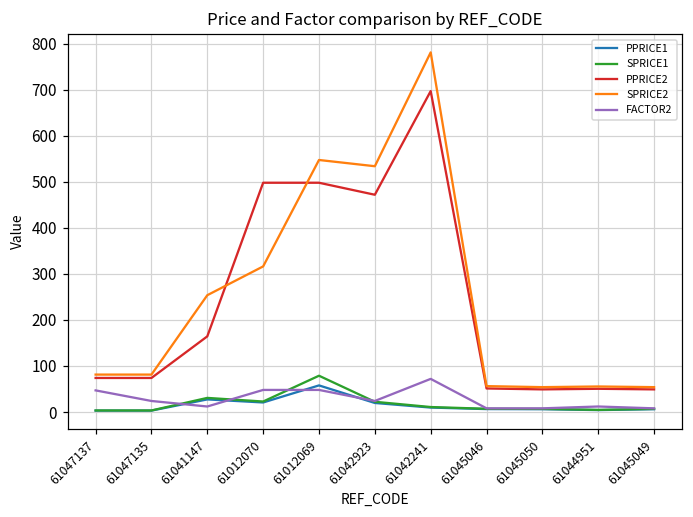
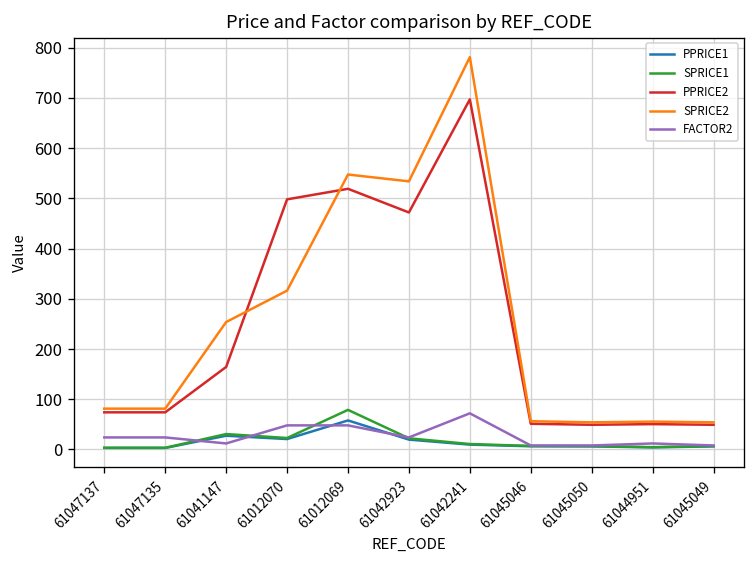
  {
    "PPRICE1": {
      "61012069": 60
    },
    "SPRICE1": {
      "61012069": 80
    },
    "PPRICE2": {
      "61047137": 70,
      "61047135": 70,
      "61041147": 160,
      "61012070": 500,
-     "61012069": 500,
+     "61012069": 520,
      "61042923": 470,
      "61042241": 700
    },
    "SPRICE2": {
      "61047137": 80,
      "61047135": 80,
      "61041147": 250,
      "61012070": 320,
      "61012069": 550,
      "61042923": 530,
      "61042241": 780
    },
    "FACTOR2": {
-     "61047137": 50,
+     "61047137": 20,
      "61047135": 20,
      "61041147": 10,
      "61012070": 50,
      "61012069": 50,
      "61042241": 70,
      "61044951": 10
    }
  }
